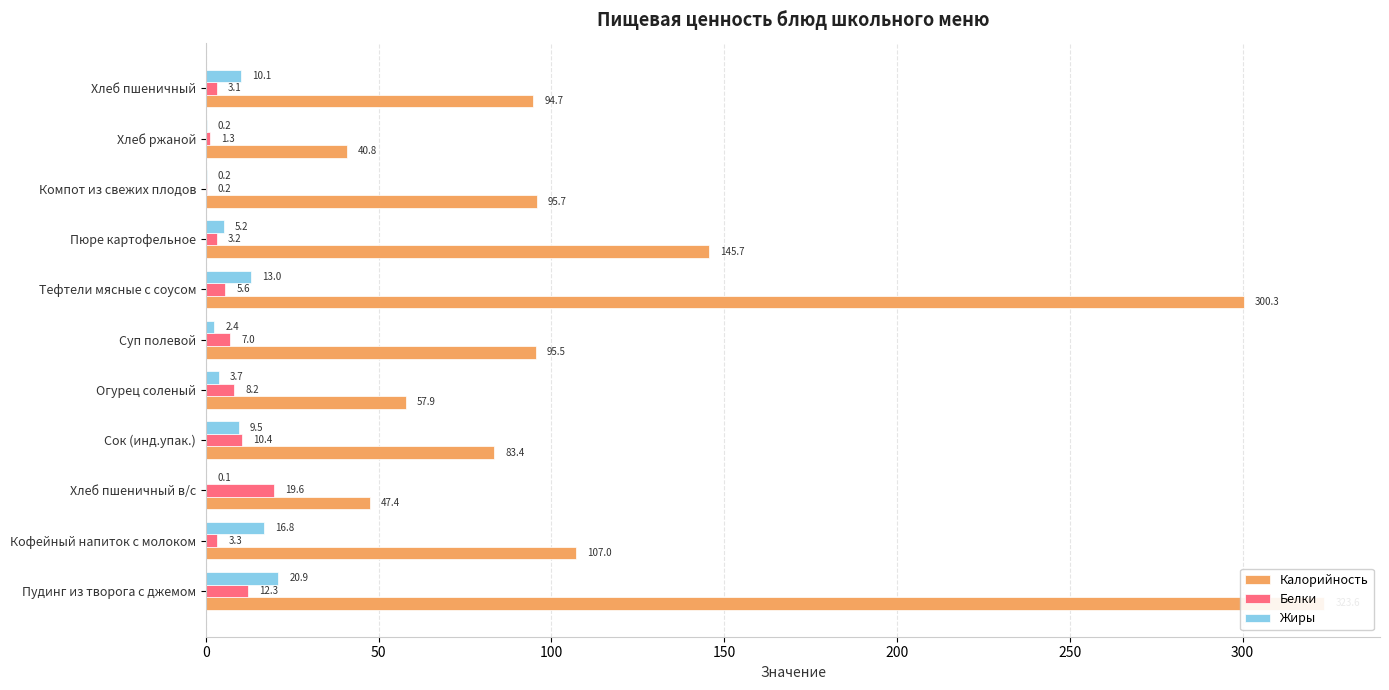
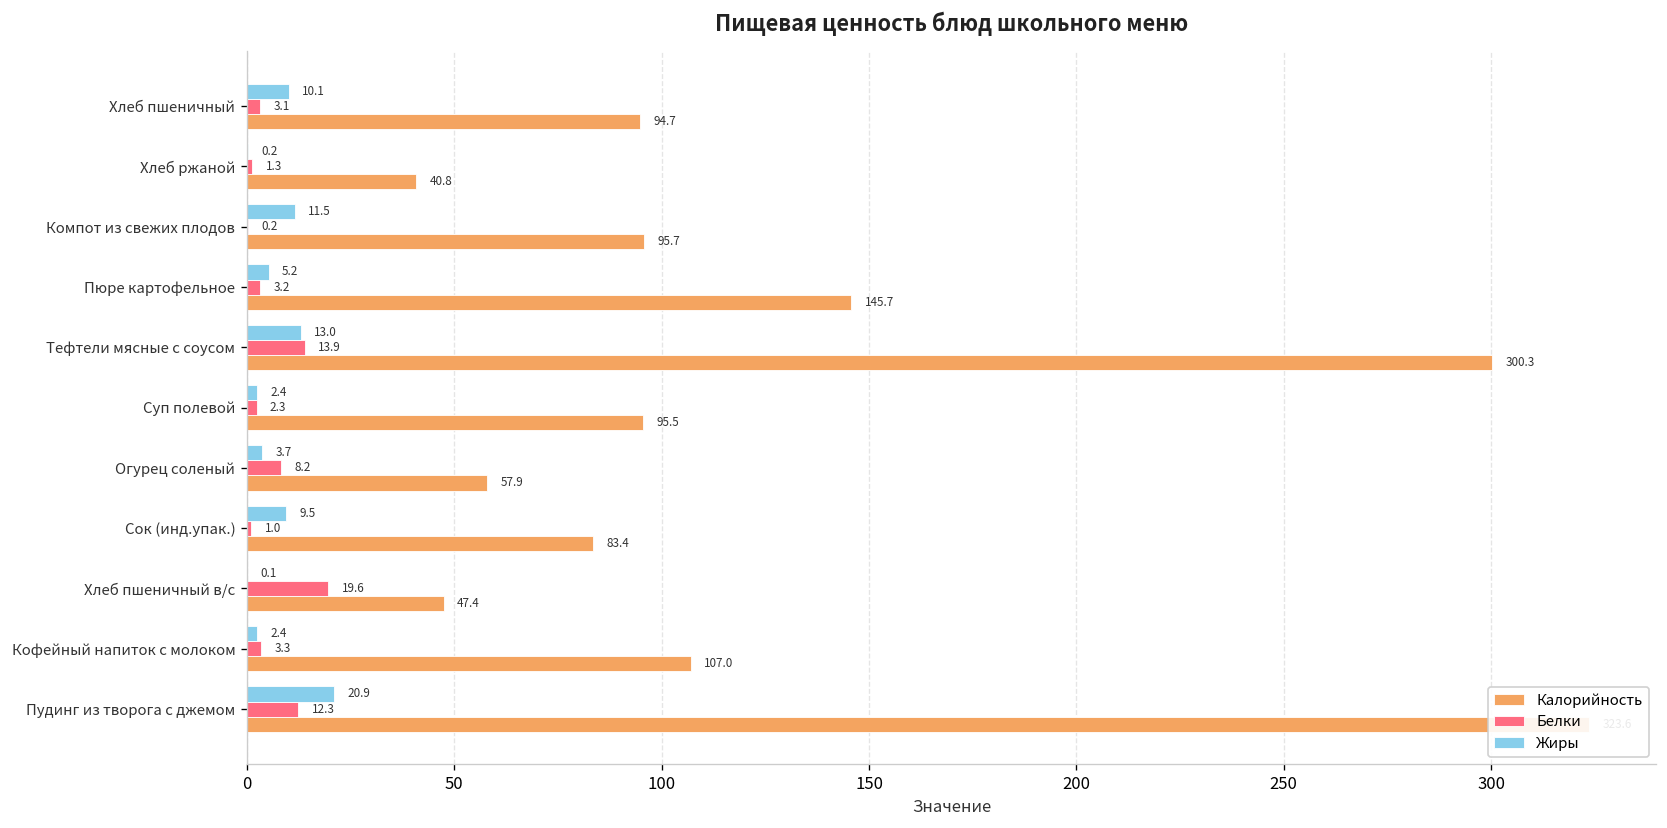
  {
    "Калорийность": {
      "Хлеб пшеничный": 94.7,
      "Хлеб ржаной": 40.8,
      "Компот из свежих плодов": 95.7,
      "Пюре картофельное": 145.7,
      "Тефтели мясные с соусом": 300.3,
      "Суп полевой": 95.5,
      "Огурец соленый": 57.9,
      "Сок (инд.упак.)": 83.4,
      "Хлеб пшеничный в/с": 47.4,
      "Кофейный напиток с молоком": 107.0
    },
    "Белки": {
      "Хлеб пшеничный": 3.1,
      "Хлеб ржаной": 1.3,
      "Компот из свежих плодов": 0.2,
      "Пюре картофельное": 3.2,
-     "Тефтели мясные с соусом": 5.6,
-     "Суп полевой": 7.0,
+     "Тефтели мясные с соусом": 13.9,
+     "Суп полевой": 2.3,
      "Огурец соленый": 8.2,
-     "Сок (инд.упак.)": 10.4,
+     "Сок (инд.упак.)": 1.0,
      "Хлеб пшеничный в/с": 19.6,
      "Кофейный напиток с молоком": 3.3,
      "Пудинг из творога с джемом": 12.3
    },
    "Жиры": {
      "Хлеб пшеничный": 10.1,
      "Хлеб ржаной": 0.2,
-     "Компот из свежих плодов": 0.2,
+     "Компот из свежих плодов": 11.5,
      "Пюре картофельное": 5.2,
      "Тефтели мясные с соусом": 13.0,
      "Суп полевой": 2.4,
      "Огурец соленый": 3.7,
      "Сок (инд.упак.)": 9.5,
      "Хлеб пшеничный в/с": 0.1,
-     "Кофейный напиток с молоком": 16.8,
+     "Кофейный напиток с молоком": 2.4,
      "Пудинг из творога с джемом": 20.9
    }
  }
